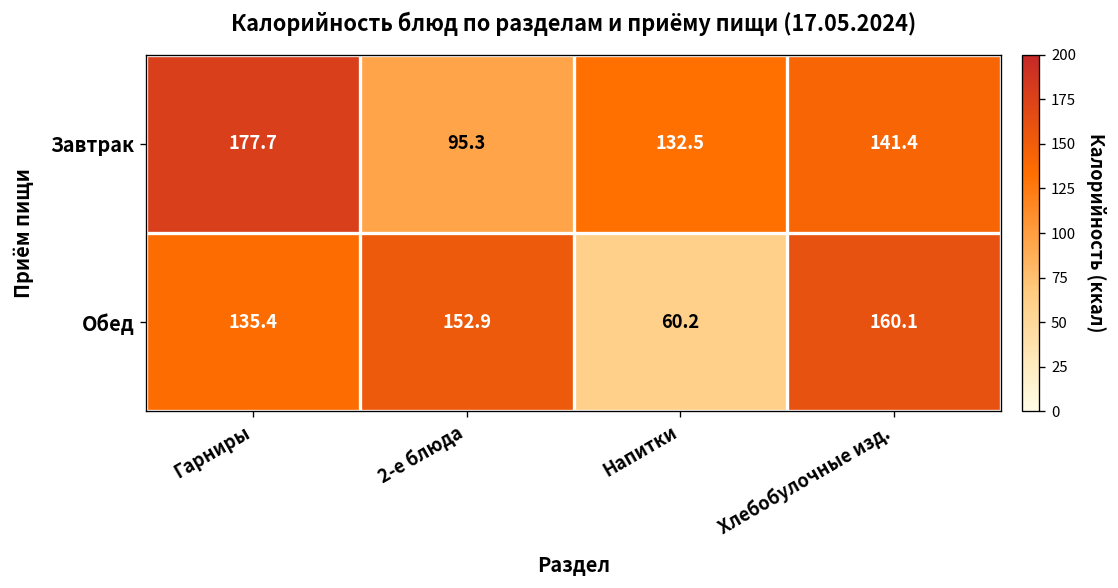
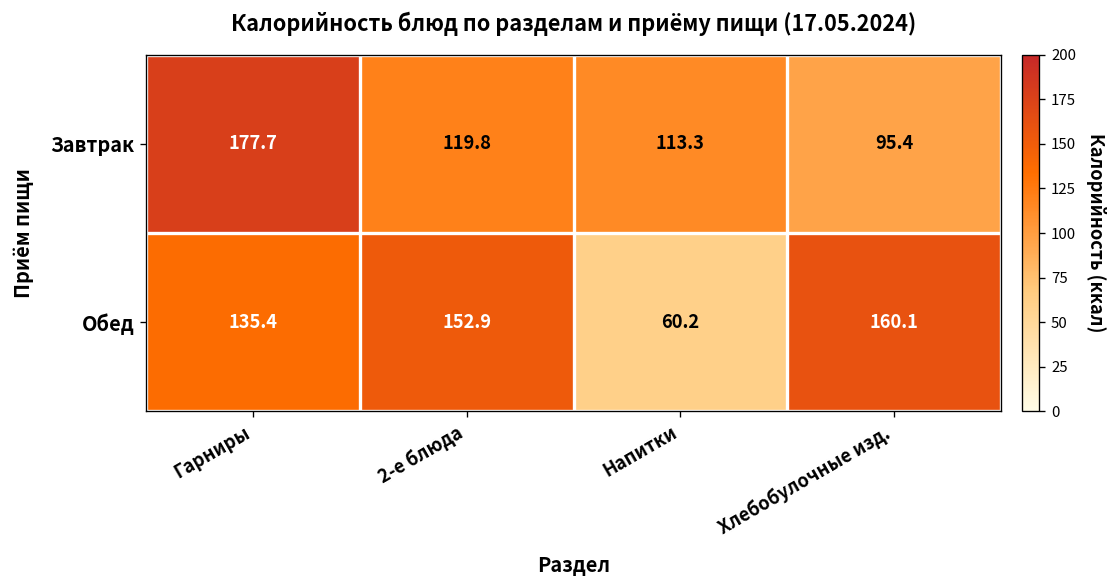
  {
    "Завтрак": {
      "Гарниры": 177.7,
-     "2-е блюда": 95.3,
-     "Напитки": 132.5,
-     "Хлебобулочные изд.": 141.4
+     "2-е блюда": 119.8,
+     "Напитки": 113.3,
+     "Хлебобулочные изд.": 95.4
    },
    "Обед": {
      "Гарниры": 135.4,
      "2-е блюда": 152.9,
      "Напитки": 60.2,
      "Хлебобулочные изд.": 160.1
    }
  }
